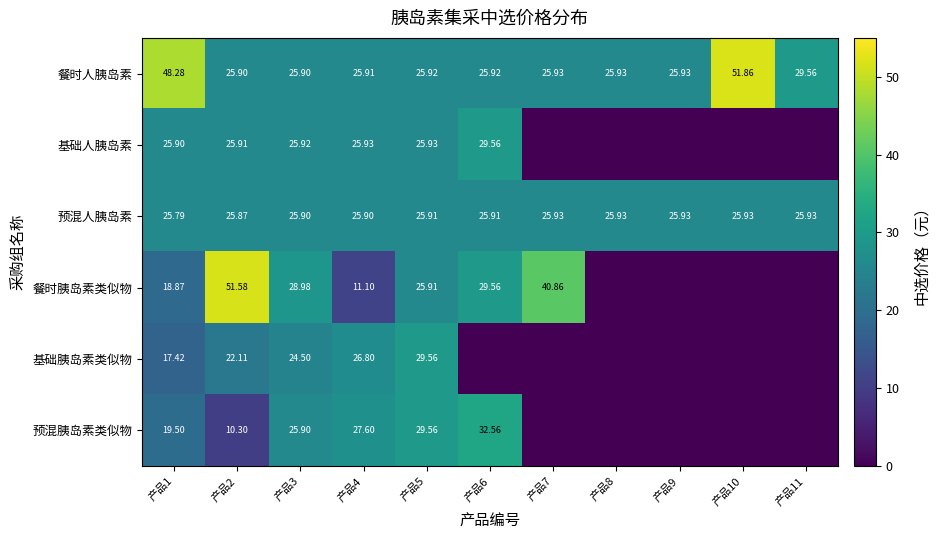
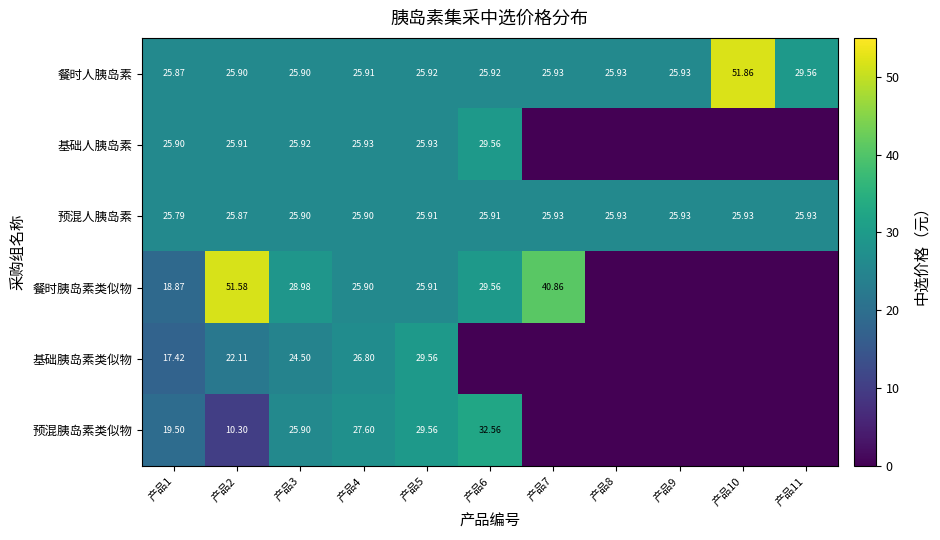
  {
    "餐时人胰岛素": {
-     "产品1": 48.28,
+     "产品1": 25.87,
      "产品2": 25.90,
      "产品3": 25.90,
      "产品4": 25.91,
      "产品5": 25.92,
      "产品6": 25.92,
      "产品7": 25.93,
      "产品8": 25.93,
      "产品9": 25.93,
      "产品10": 51.86,
      "产品11": 29.56
    },
    "基础人胰岛素": {
      "产品1": 25.90,
      "产品2": 25.91,
      "产品3": 25.92,
      "产品4": 25.93,
      "产品5": 25.93,
      "产品6": 29.56
    },
    "预混人胰岛素": {
      "产品1": 25.79,
      "产品2": 25.87,
      "产品3": 25.90,
      "产品4": 25.90,
      "产品5": 25.91,
      "产品6": 25.91,
      "产品7": 25.93,
      "产品8": 25.93,
      "产品9": 25.93,
      "产品10": 25.93,
      "产品11": 25.93
    },
    "餐时胰岛素类似物": {
      "产品1": 18.87,
      "产品2": 51.58,
      "产品3": 28.98,
-     "产品4": 11.10,
+     "产品4": 25.90,
      "产品5": 25.91,
      "产品6": 29.56,
      "产品7": 40.86
    },
    "基础胰岛素类似物": {
      "产品1": 17.42,
      "产品2": 22.11,
      "产品3": 24.50,
      "产品4": 26.80,
      "产品5": 29.56
    },
    "预混胰岛素类似物": {
      "产品1": 19.50,
      "产品2": 10.30,
      "产品3": 25.90,
      "产品4": 27.60,
      "产品5": 29.56,
      "产品6": 32.56
    }
  }
